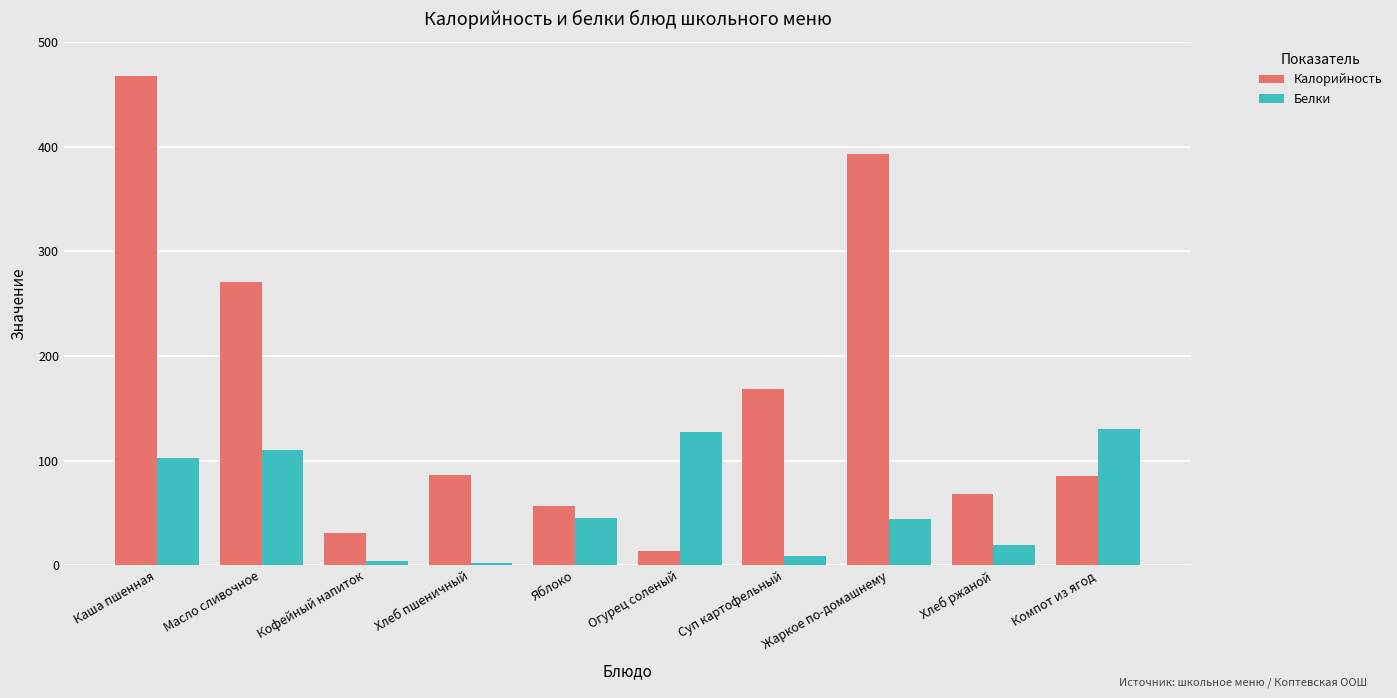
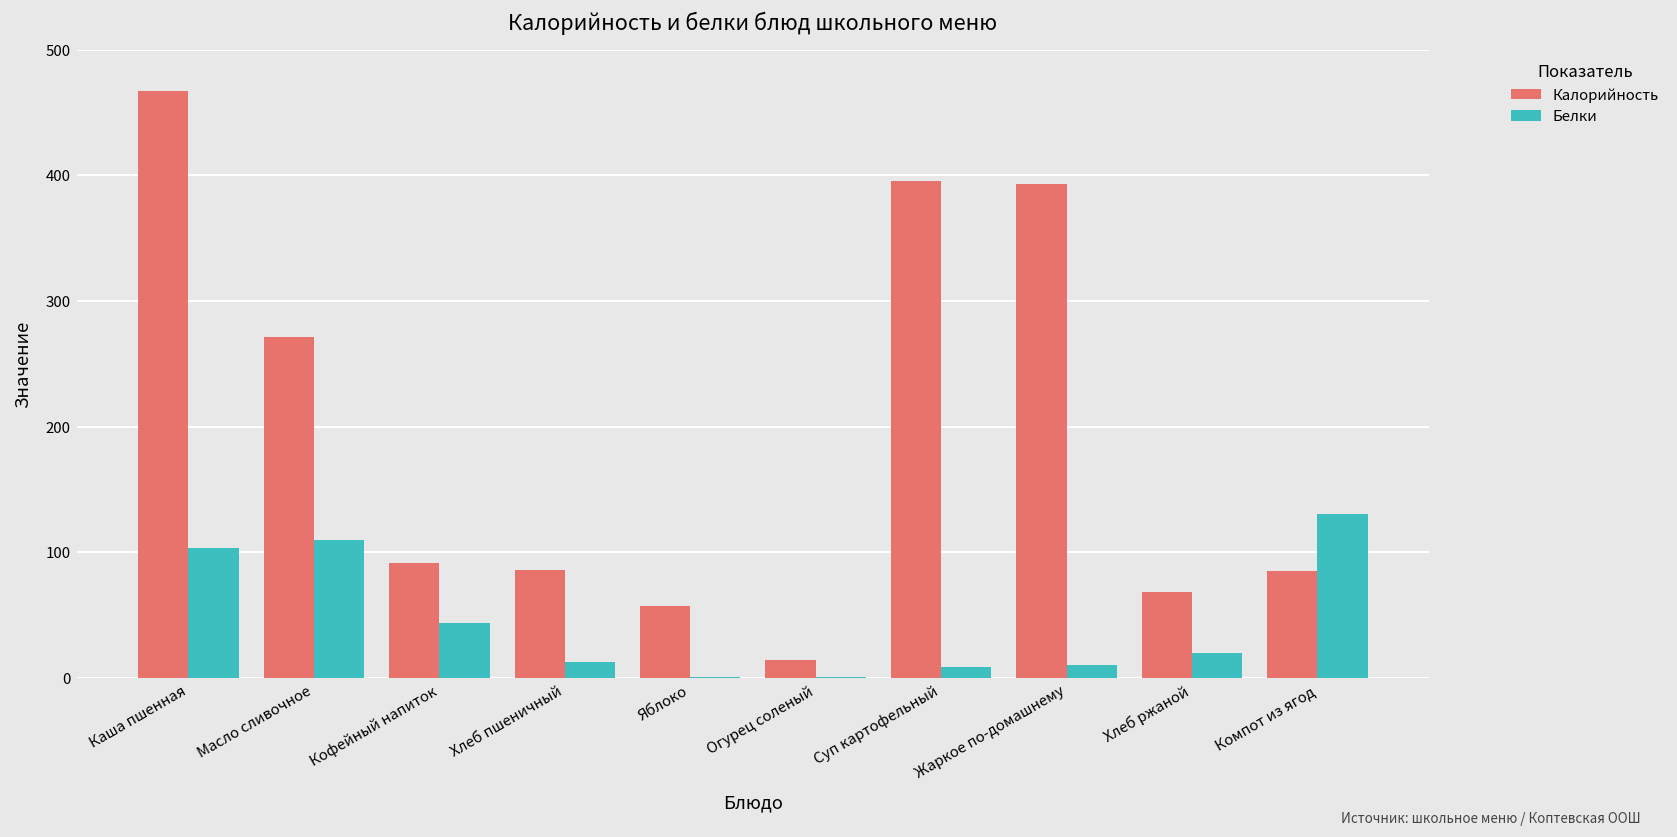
  {
    "Калорийность": {
      "Каша пшенная": 467,
      "Масло сливочное": 271,
-     "Кофейный напиток": 31,
+     "Кофейный напиток": 91,
      "Хлеб пшеничный": 86,
      "Яблоко": 57,
      "Огурец соленый": 14,
-     "Суп картофельный": 169,
+     "Суп картофельный": 395,
      "Жаркое по-домашнему": 393,
      "Хлеб ржаной": 68,
      "Компот из ягод": 85
    },
    "Белки": {
      "Каша пшенная": 103,
      "Масло сливочное": 110,
-     "Кофейный напиток": 4,
-     "Хлеб пшеничный": 3,
-     "Яблоко": 45,
-     "Огурец соленый": 128,
+     "Кофейный напиток": 44,
+     "Хлеб пшеничный": 12,
+     "Яблоко": 0,
+     "Огурец соленый": 1,
      "Суп картофельный": 9,
-     "Жаркое по-домашнему": 44,
+     "Жаркое по-домашнему": 10,
      "Хлеб ржаной": 19,
      "Компот из ягод": 130
    }
  }
